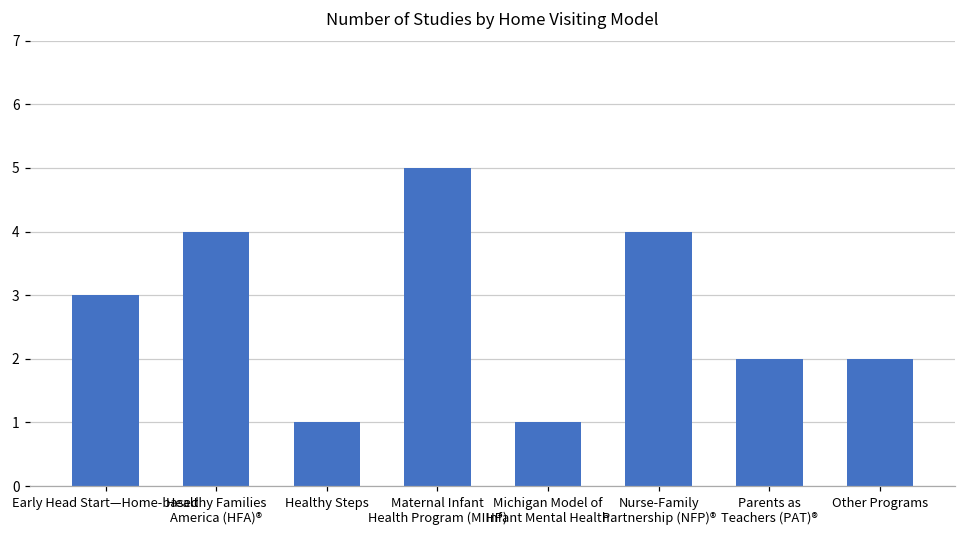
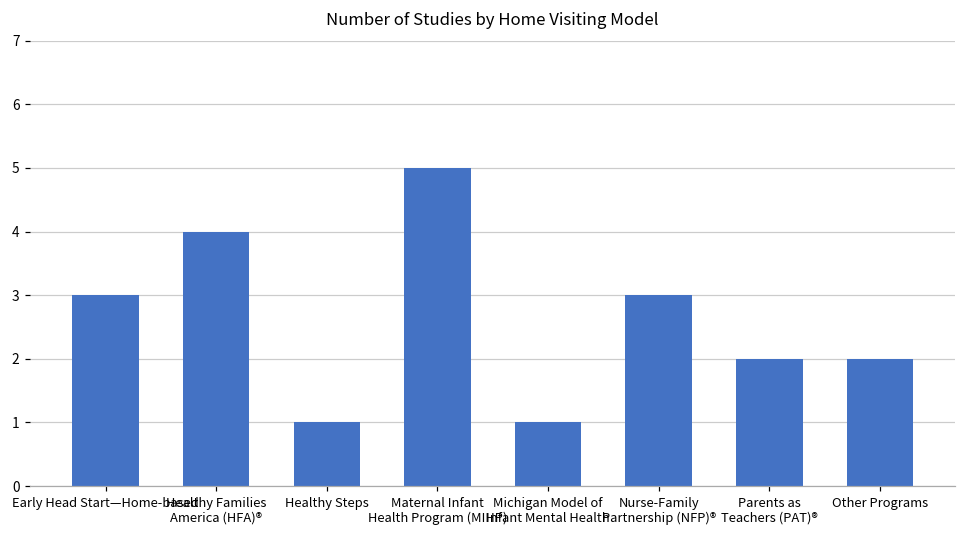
  {
    "Healthy Steps": 1,
-   "Nurse-Family Partnership (NFP)®": 4,
+   "Nurse-Family Partnership (NFP)®": 3,
    "Parents as Teachers (PAT)®": 2,
    "Other Programs": 2
  }
